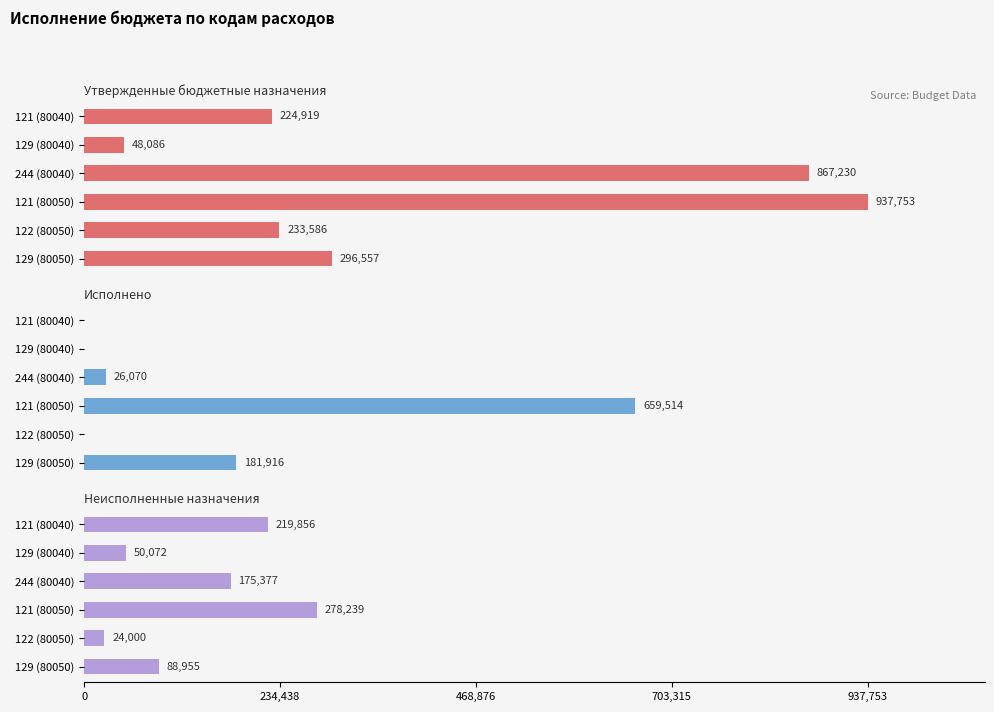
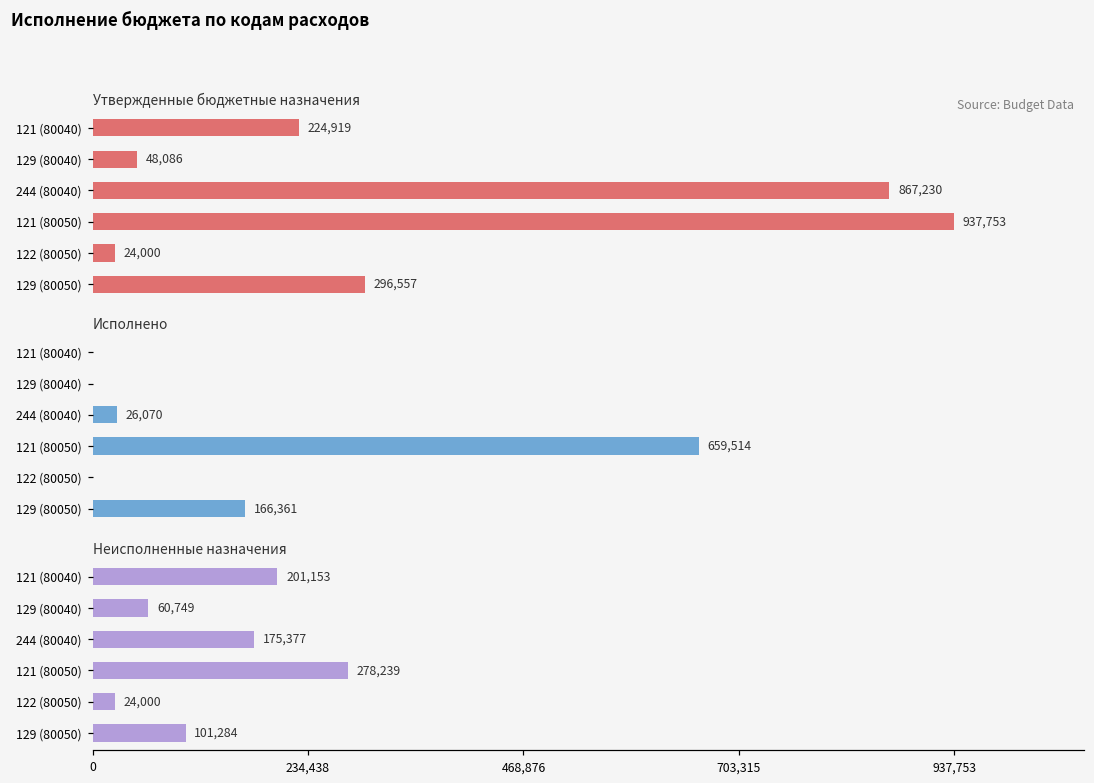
  {
    "Утвержденные бюджетные назначения": {
      "121 (80040)": "224,919",
      "129 (80040)": "48,086",
      "244 (80040)": "867,230",
      "121 (80050)": "937,753",
-     "122 (80050)": "233,586",
+     "122 (80050)": "24,000",
      "129 (80050)": "296,557"
    },
    "Исполнено": {
      "244 (80040)": "26,070",
      "121 (80050)": "659,514",
-     "129 (80050)": "181,916"
+     "129 (80050)": "166,361"
    },
    "Неисполненные назначения": {
-     "121 (80040)": "219,856",
-     "129 (80040)": "50,072",
+     "121 (80040)": "201,153",
+     "129 (80040)": "60,749",
      "244 (80040)": "175,377",
      "121 (80050)": "278,239",
      "122 (80050)": "24,000",
-     "129 (80050)": "88,955"
+     "129 (80050)": "101,284"
    }
  }
